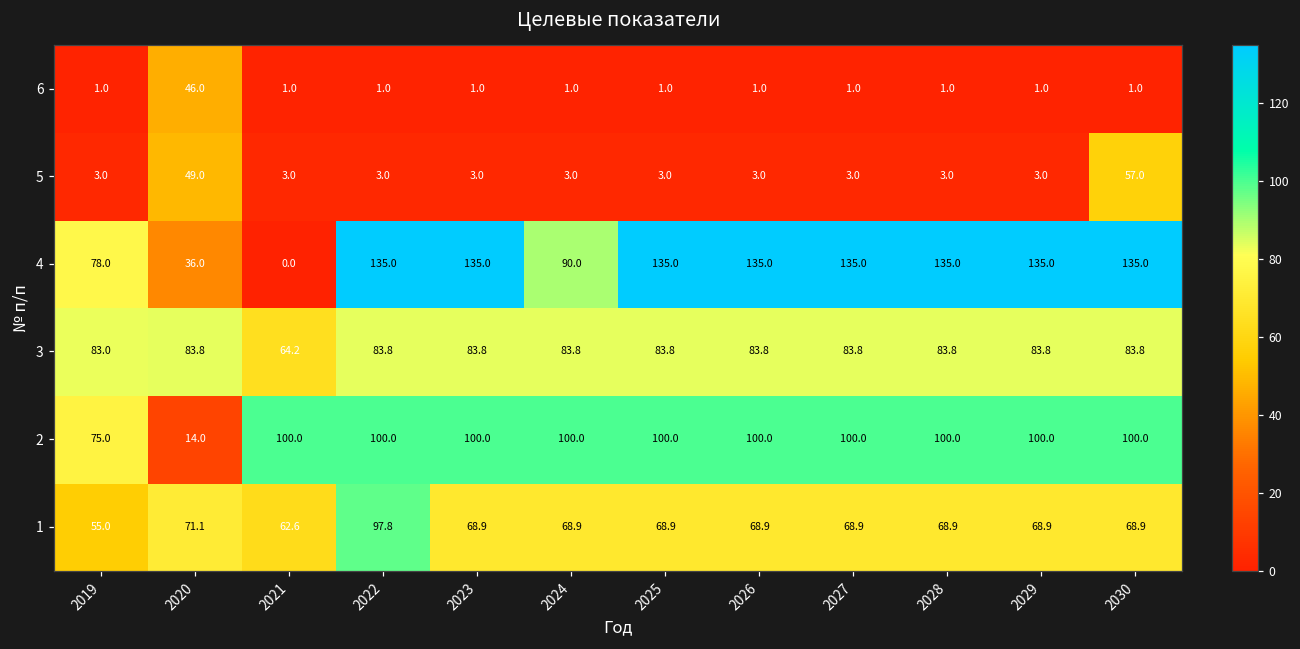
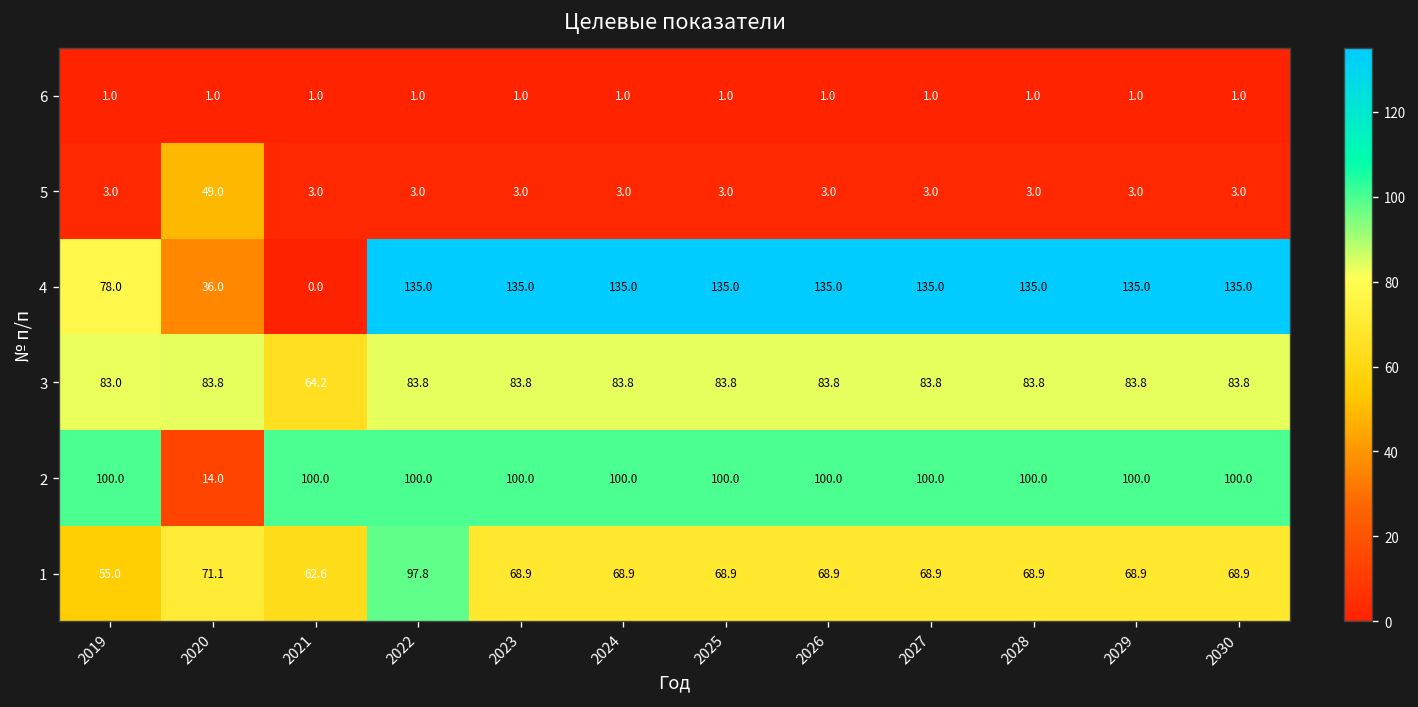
  {
    "6": {
      "2019": 1.0,
-     "2020": 46.0,
+     "2020": 1.0,
      "2021": 1.0,
      "2022": 1.0,
      "2023": 1.0,
      "2024": 1.0,
      "2025": 1.0,
      "2026": 1.0,
      "2027": 1.0,
      "2028": 1.0,
      "2029": 1.0,
      "2030": 1.0
    },
    "5": {
      "2019": 3.0,
      "2020": 49.0,
      "2021": 3.0,
      "2022": 3.0,
      "2023": 3.0,
      "2024": 3.0,
      "2025": 3.0,
      "2026": 3.0,
      "2027": 3.0,
      "2028": 3.0,
      "2029": 3.0,
-     "2030": 57.0
+     "2030": 3.0
    },
    "4": {
      "2019": 78.0,
      "2020": 36.0,
      "2021": 0.0,
      "2022": 135.0,
      "2023": 135.0,
-     "2024": 90.0,
+     "2024": 135.0,
      "2025": 135.0,
      "2026": 135.0,
      "2027": 135.0,
      "2028": 135.0,
      "2029": 135.0,
      "2030": 135.0
    },
    "3": {
      "2019": 83.0,
      "2020": 83.8,
      "2021": 64.2,
      "2022": 83.8,
      "2023": 83.8,
      "2024": 83.8,
      "2025": 83.8,
      "2026": 83.8,
      "2027": 83.8,
      "2028": 83.8,
      "2029": 83.8,
      "2030": 83.8
    },
    "2": {
-     "2019": 75.0,
+     "2019": 100.0,
      "2020": 14.0,
      "2021": 100.0,
      "2022": 100.0,
      "2023": 100.0,
      "2024": 100.0,
      "2025": 100.0,
      "2026": 100.0,
      "2027": 100.0,
      "2028": 100.0,
      "2029": 100.0,
      "2030": 100.0
    },
    "1": {
      "2019": 55.0,
      "2020": 71.1,
      "2021": 62.6,
      "2022": 97.8,
      "2023": 68.9,
      "2024": 68.9,
      "2025": 68.9,
      "2026": 68.9,
      "2027": 68.9,
      "2028": 68.9,
      "2029": 68.9,
      "2030": 68.9
    }
  }
